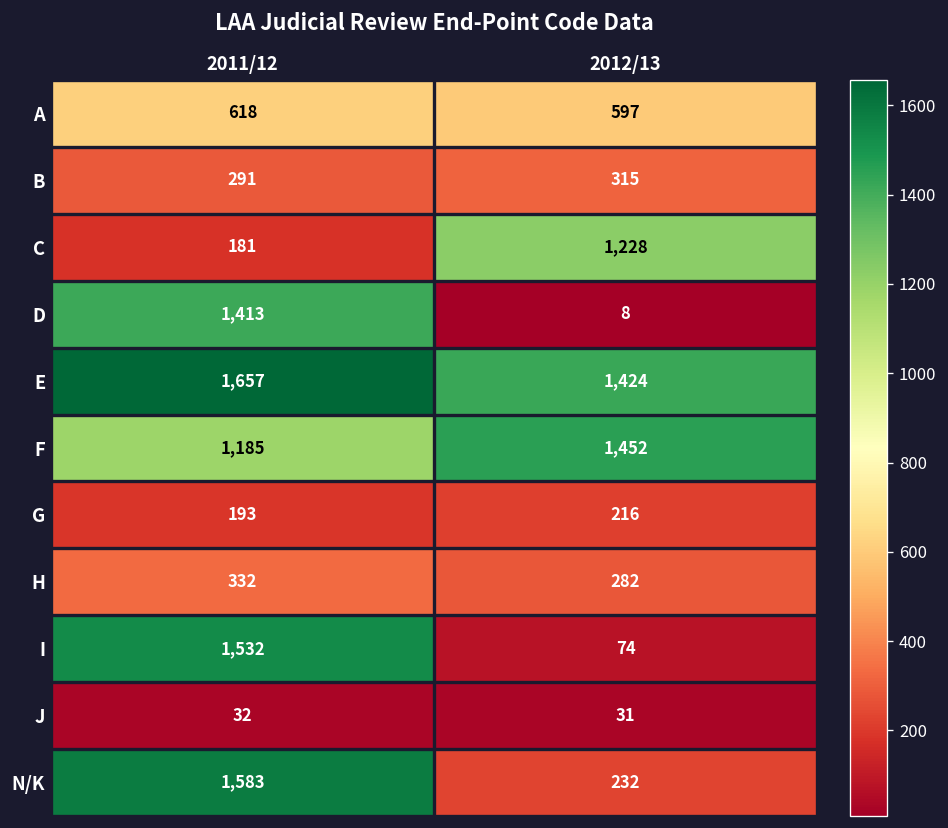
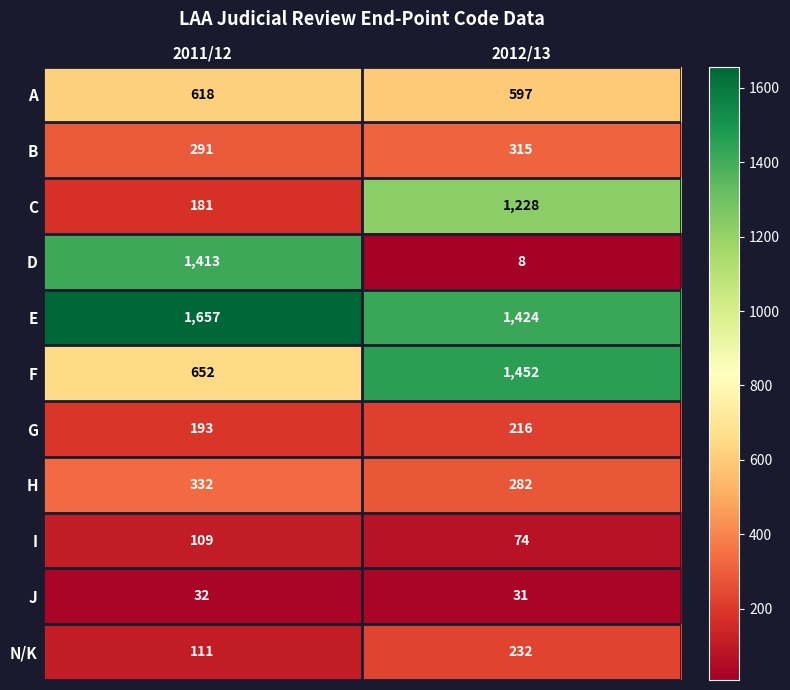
  {
    "A": {
      "2011/12": "618",
      "2012/13": "597"
    },
    "B": {
      "2011/12": "291",
      "2012/13": "315"
    },
    "C": {
      "2011/12": "181",
      "2012/13": "1,228"
    },
    "D": {
      "2011/12": "1,413",
      "2012/13": "8"
    },
    "E": {
      "2011/12": "1,657",
      "2012/13": "1,424"
    },
    "F": {
-     "2011/12": "1,185",
+     "2011/12": "652",
      "2012/13": "1,452"
    },
    "G": {
      "2011/12": "193",
      "2012/13": "216"
    },
    "H": {
      "2011/12": "332",
      "2012/13": "282"
    },
    "I": {
-     "2011/12": "1,532",
+     "2011/12": "109",
      "2012/13": "74"
    },
    "J": {
      "2011/12": "32",
      "2012/13": "31"
    },
    "N/K": {
-     "2011/12": "1,583",
+     "2011/12": "111",
      "2012/13": "232"
    }
  }
